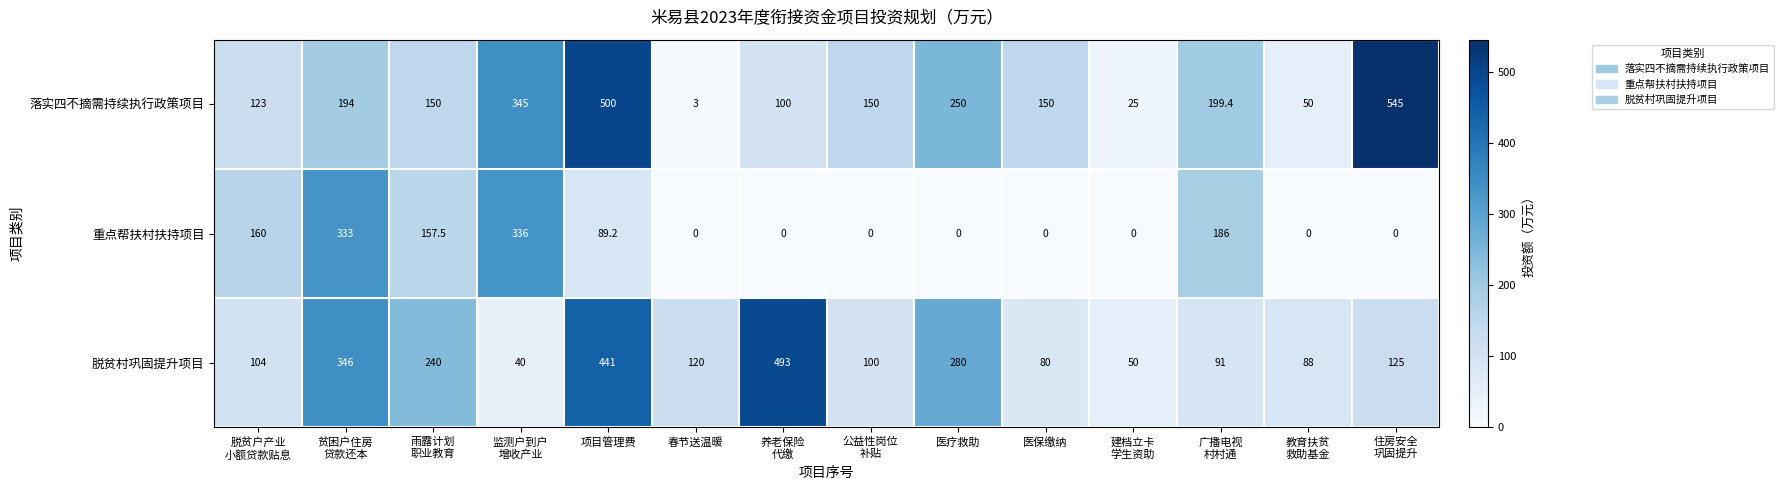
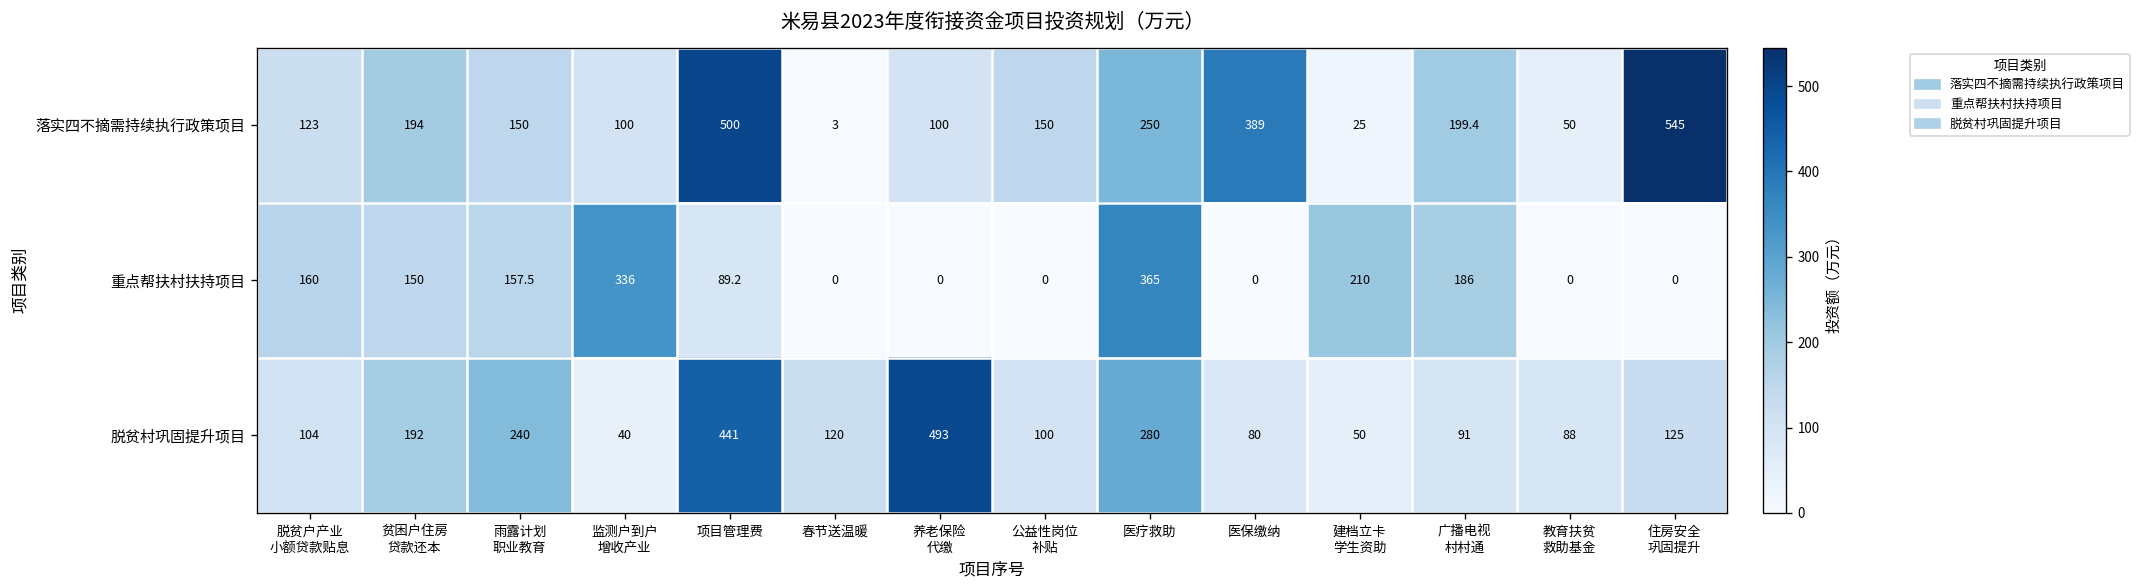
  {
    "落实四不摘需持续执行政策项目": {
      "脱贫户产业 小额贷款贴息": 123,
      "贫困户住房 贷款还本": 194,
      "雨露计划 职业教育": 150,
-     "监测户到户 增收产业": 345,
+     "监测户到户 增收产业": 100,
      "项目管理费": 500,
      "春节送温暖": 3,
      "养老保险 代缴": 100,
      "公益性岗位 补贴": 150,
      "医疗救助": 250,
-     "医保缴纳": 150,
+     "医保缴纳": 389,
      "建档立卡 学生资助": 25,
      "广播电视 村村通": 199.4,
      "教育扶贫 救助基金": 50,
      "住房安全 巩固提升": 545
    },
    "重点帮扶村扶持项目": {
      "脱贫户产业 小额贷款贴息": 160,
-     "贫困户住房 贷款还本": 333,
+     "贫困户住房 贷款还本": 150,
      "雨露计划 职业教育": 157.5,
      "监测户到户 增收产业": 336,
      "项目管理费": 89.2,
      "春节送温暖": 0,
      "养老保险 代缴": 0,
      "公益性岗位 补贴": 0,
-     "医疗救助": 0,
+     "医疗救助": 365,
      "医保缴纳": 0,
-     "建档立卡 学生资助": 0,
+     "建档立卡 学生资助": 210,
      "广播电视 村村通": 186,
      "教育扶贫 救助基金": 0,
      "住房安全 巩固提升": 0
    },
    "脱贫村巩固提升项目": {
      "脱贫户产业 小额贷款贴息": 104,
-     "贫困户住房 贷款还本": 346,
+     "贫困户住房 贷款还本": 192,
      "雨露计划 职业教育": 240,
      "监测户到户 增收产业": 40,
      "项目管理费": 441,
      "春节送温暖": 120,
      "养老保险 代缴": 493,
      "公益性岗位 补贴": 100,
      "医疗救助": 280,
      "医保缴纳": 80,
      "建档立卡 学生资助": 50,
      "广播电视 村村通": 91,
      "教育扶贫 救助基金": 88,
      "住房安全 巩固提升": 125
    }
  }
